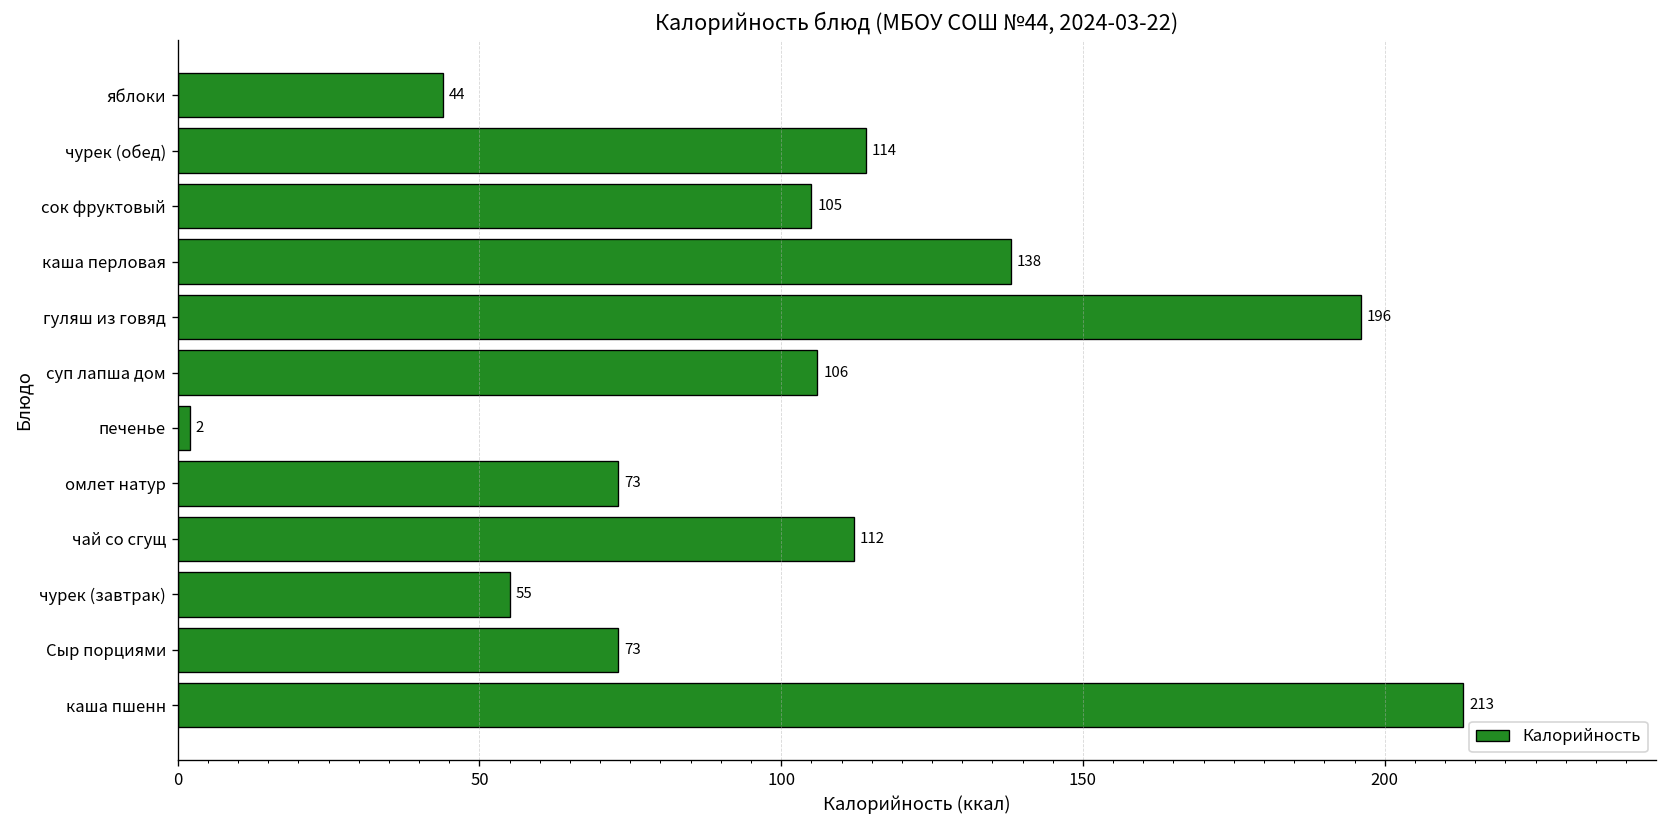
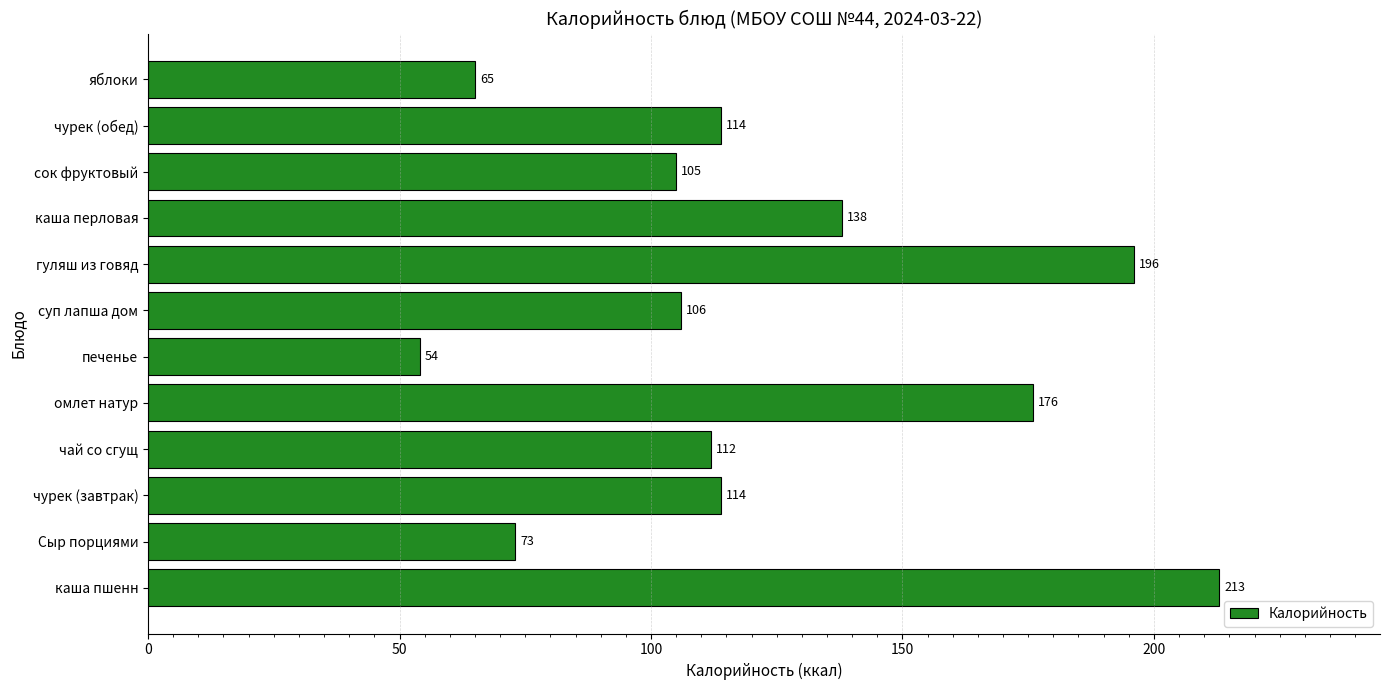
  {
-   "яблоки": 44,
+   "яблоки": 65,
    "чурек (обед)": 114,
    "сок фруктовый": 105,
    "каша перловая": 138,
    "гуляш из говяд": 196,
    "суп лапша дом": 106,
-   "печенье": 2,
-   "омлет натур": 73,
+   "печенье": 54,
+   "омлет натур": 176,
    "чай со сгущ": 112,
-   "чурек (завтрак)": 55,
+   "чурек (завтрак)": 114,
    "Сыр порциями": 73,
    "каша пшенн": 213
  }
